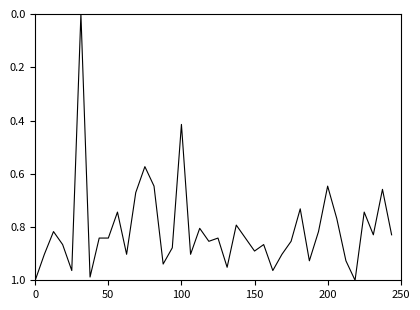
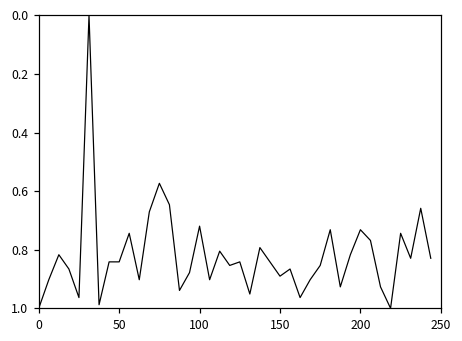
  {
    "0": 1.00,
    "50": 0.84,
-   "100": 0.41,
+   "100": 0.72,
    "150": 0.89,
-   "200": 0.65
+   "200": 0.73
  }
